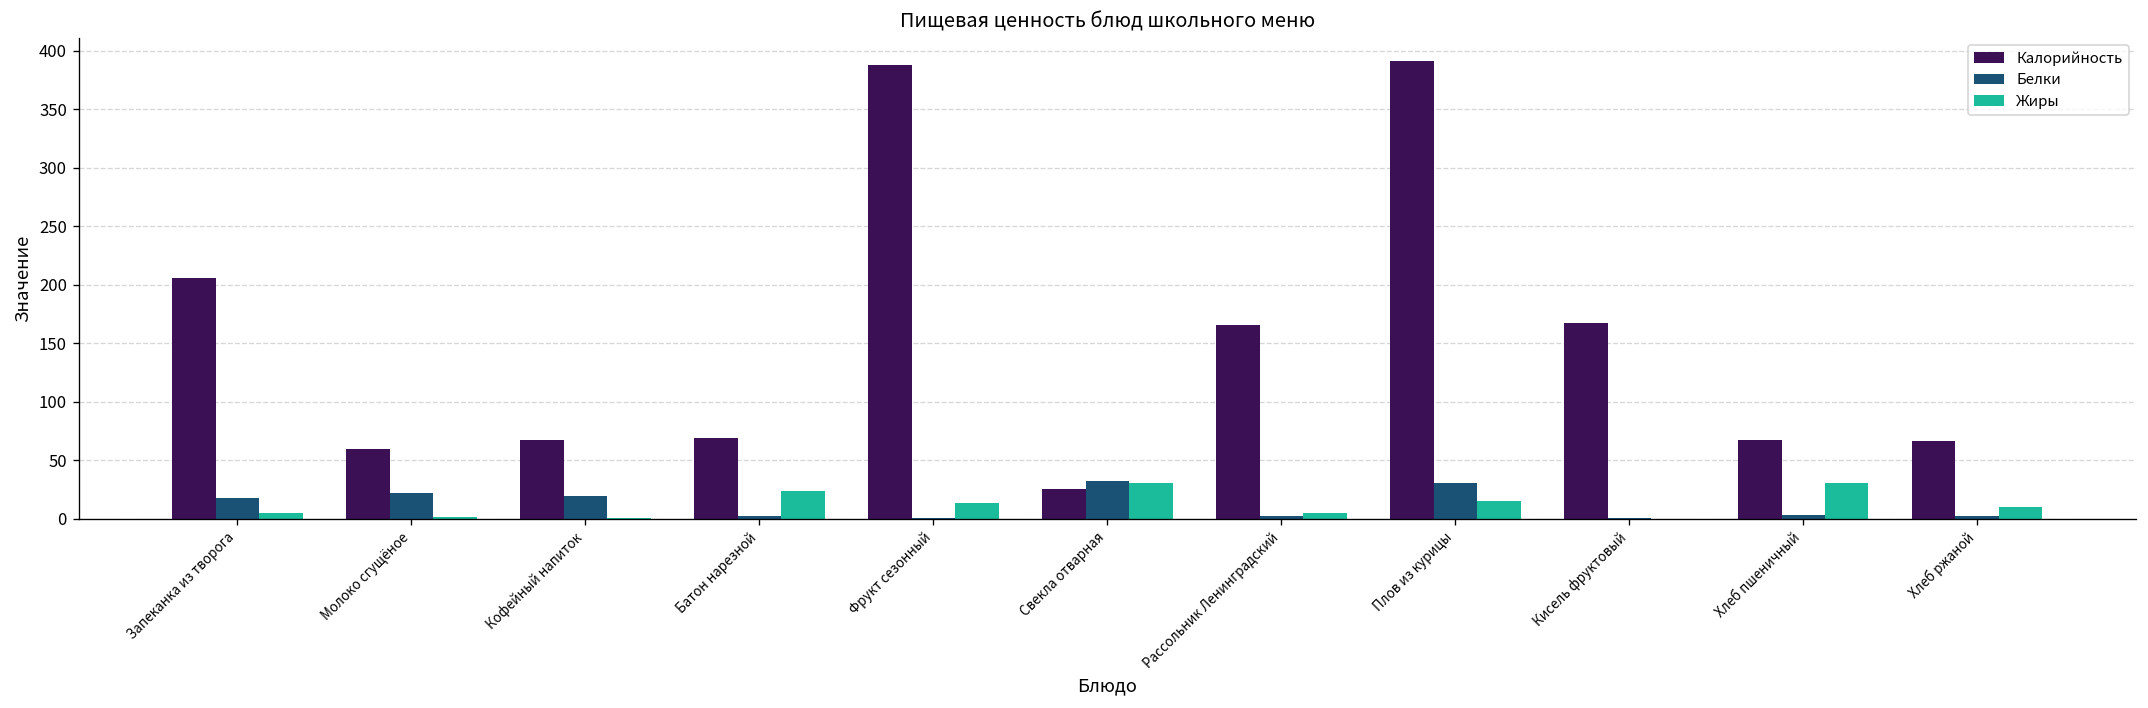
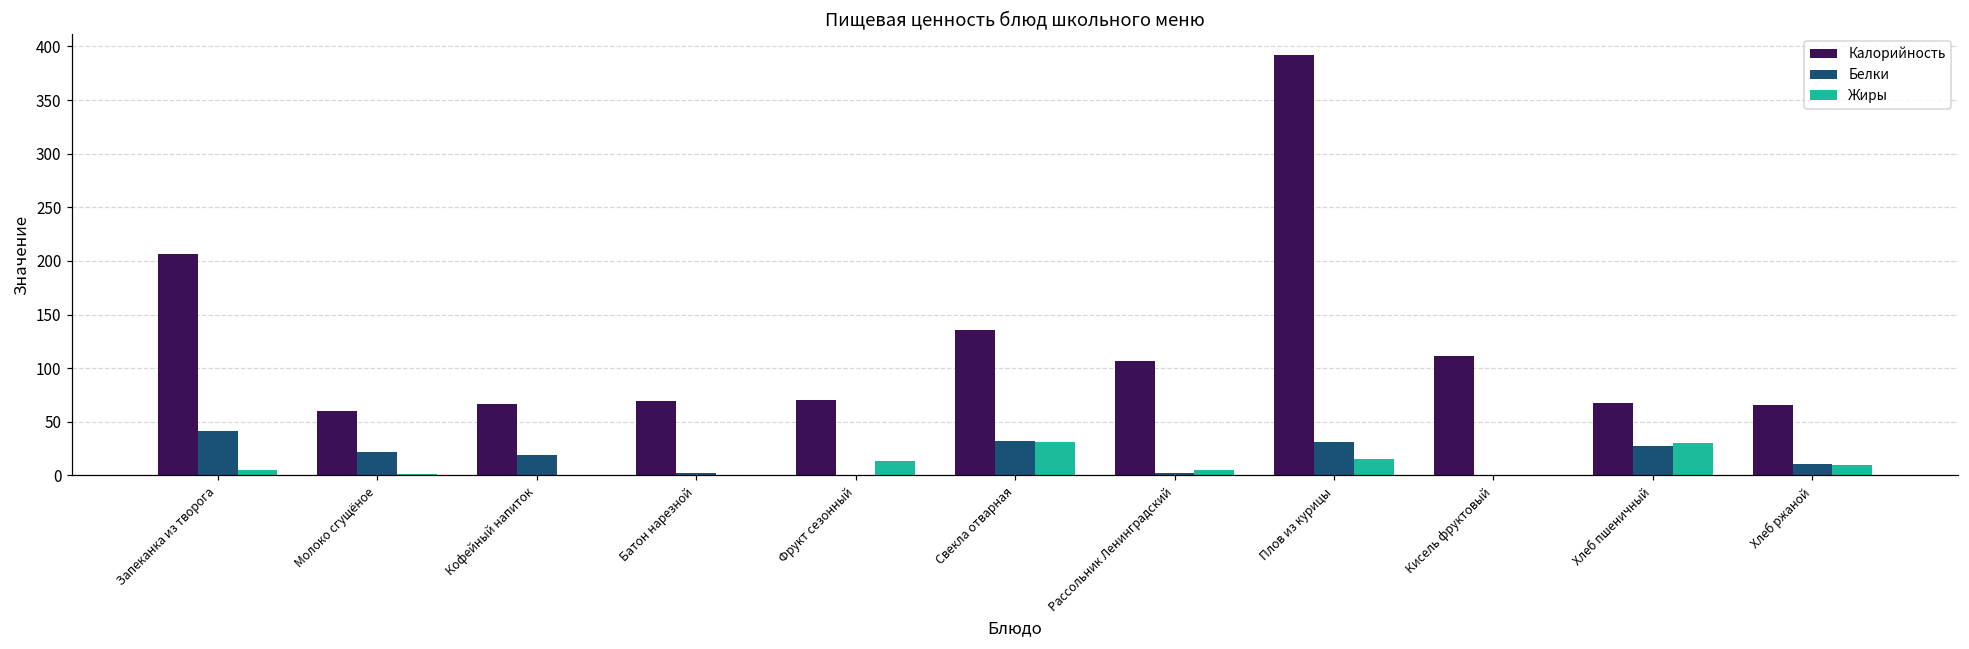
  {
    "Калорийность": {
      "Запеканка из творога": 210,
      "Молоко сгущёное": 60,
      "Кофейный напиток": 70,
      "Батон нарезной": 70,
-     "Фрукт сезонный": 390,
-     "Свекла отварная": 30,
-     "Рассольник Ленинградский": 170,
+     "Фрукт сезонный": 70,
+     "Свекла отварная": 140,
+     "Рассольник Ленинградский": 110,
      "Плов из курицы": 390,
-     "Кисель фруктовый": 170,
+     "Кисель фруктовый": 110,
      "Хлеб пшеничный": 70,
      "Хлеб ржаной": 70
    },
    "Белки": {
-     "Запеканка из творога": 20,
+     "Запеканка из творога": 40,
      "Молоко сгущёное": 20,
      "Кофейный напиток": 20,
      "Свекла отварная": 30,
      "Плов из курицы": 30,
-     "Хлеб пшеничный": 0,
-     "Хлеб ржаной": 0
+     "Хлеб пшеничный": 30,
+     "Хлеб ржаной": 10
    },
    "Жиры": {
      "Запеканка из творога": 10,
-     "Батон нарезной": 20,
+     "Батон нарезной": 0,
      "Фрукт сезонный": 10,
      "Свекла отварная": 30,
      "Рассольник Ленинградский": 0,
      "Плов из курицы": 20,
      "Кисель фруктовый": 0,
      "Хлеб пшеничный": 30,
      "Хлеб ржаной": 10
    }
  }
